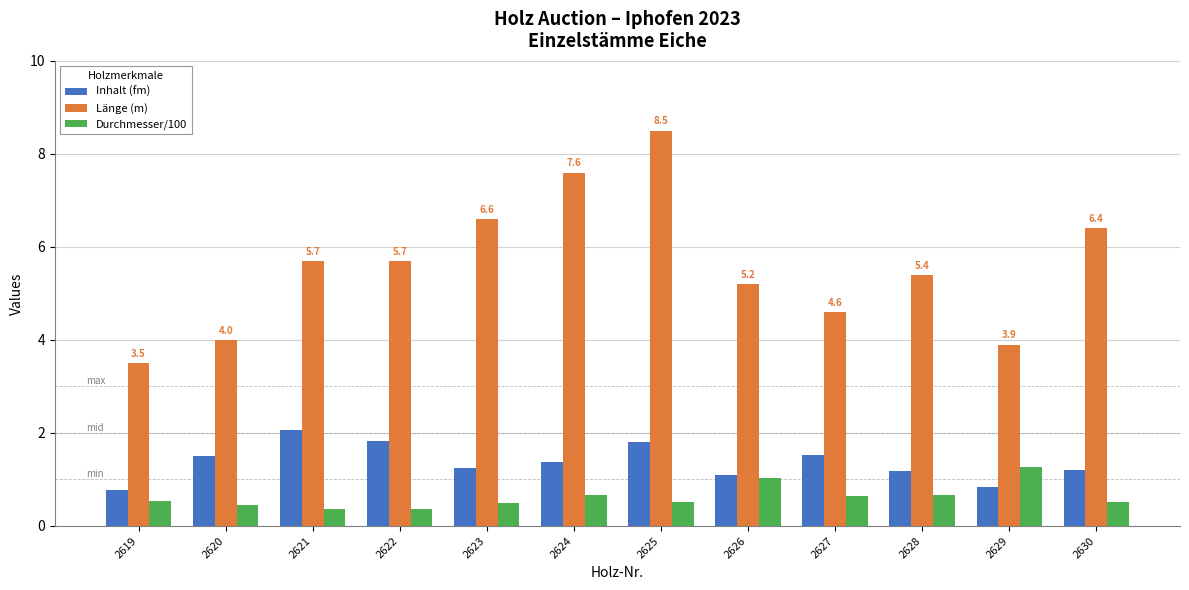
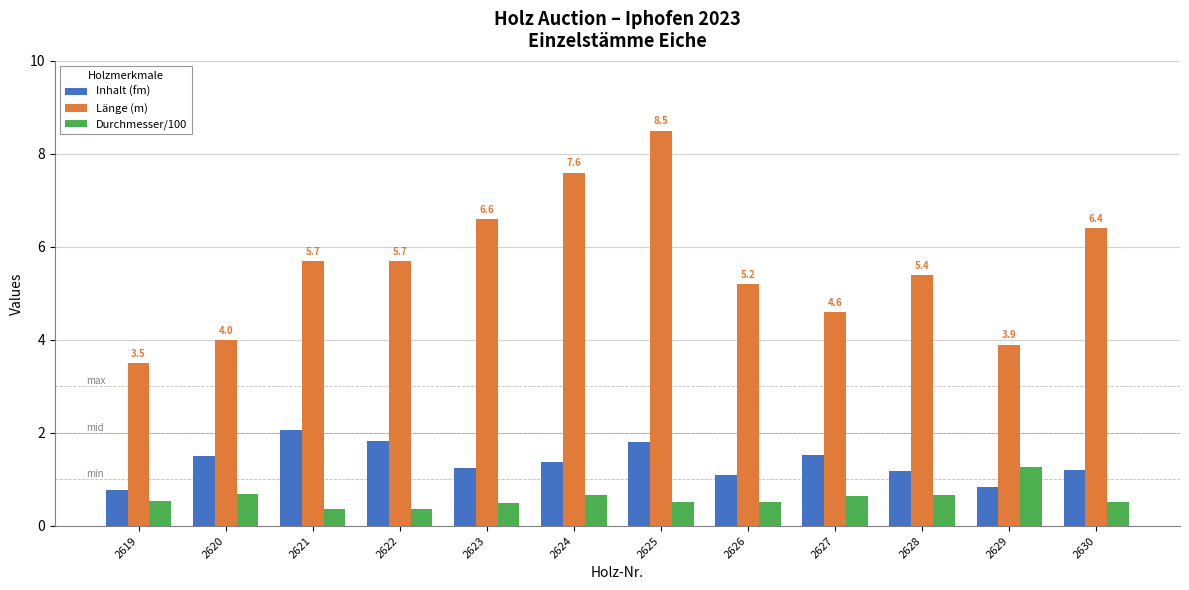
  {
    "Inhalt (fm)": {
      "2619": 0.8,
      "2620": 1.5,
      "2621": 2.1,
      "2622": 1.8,
      "2623": 1.3,
      "2624": 1.4,
      "2625": 1.8,
      "2626": 1.1,
      "2627": 1.5,
      "2628": 1.2,
      "2629": 0.8,
      "2630": 1.2
    },
    "Länge (m)": {
      "2619": 3.5,
      "2620": 4.0,
      "2621": 5.7,
      "2622": 5.7,
      "2623": 6.6,
      "2624": 7.6,
      "2625": 8.5,
      "2626": 5.2,
      "2627": 4.6,
      "2628": 5.4,
      "2629": 3.9,
      "2630": 6.4
    },
    "Durchmesser/100": {
      "2619": 0.5,
-     "2620": 0.5,
+     "2620": 0.7,
      "2621": 0.4,
      "2622": 0.4,
      "2623": 0.5,
      "2624": 0.7,
      "2625": 0.5,
-     "2626": 1.0,
+     "2626": 0.5,
      "2627": 0.7,
      "2628": 0.7,
      "2629": 1.3,
      "2630": 0.5
    }
  }
